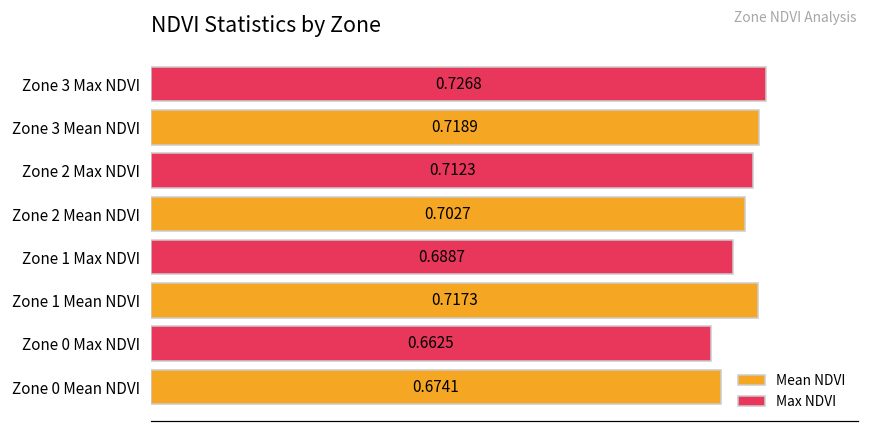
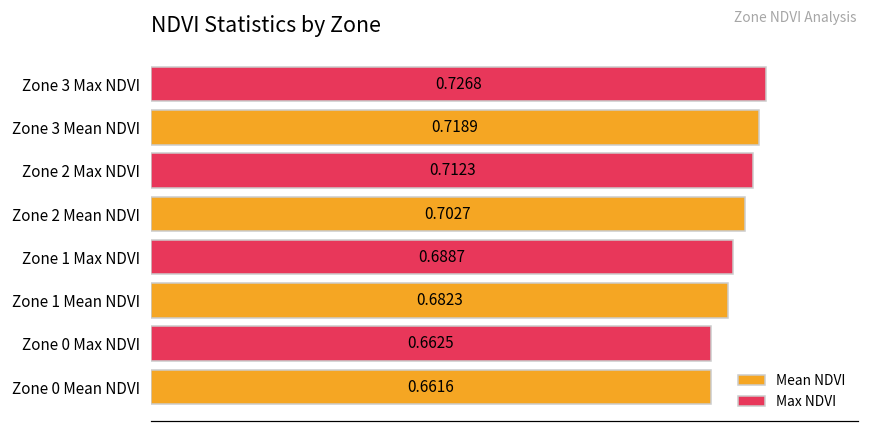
  {
    "Mean NDVI": {
      "Zone 3 Mean NDVI": 0.7189,
      "Zone 2 Mean NDVI": 0.7027,
-     "Zone 1 Mean NDVI": 0.7173,
-     "Zone 0 Mean NDVI": 0.6741
+     "Zone 1 Mean NDVI": 0.6823,
+     "Zone 0 Mean NDVI": 0.6616
    },
    "Max NDVI": {
      "Zone 3 Max NDVI": 0.7268,
      "Zone 2 Max NDVI": 0.7123,
      "Zone 1 Max NDVI": 0.6887,
      "Zone 0 Max NDVI": 0.6625
    }
  }
